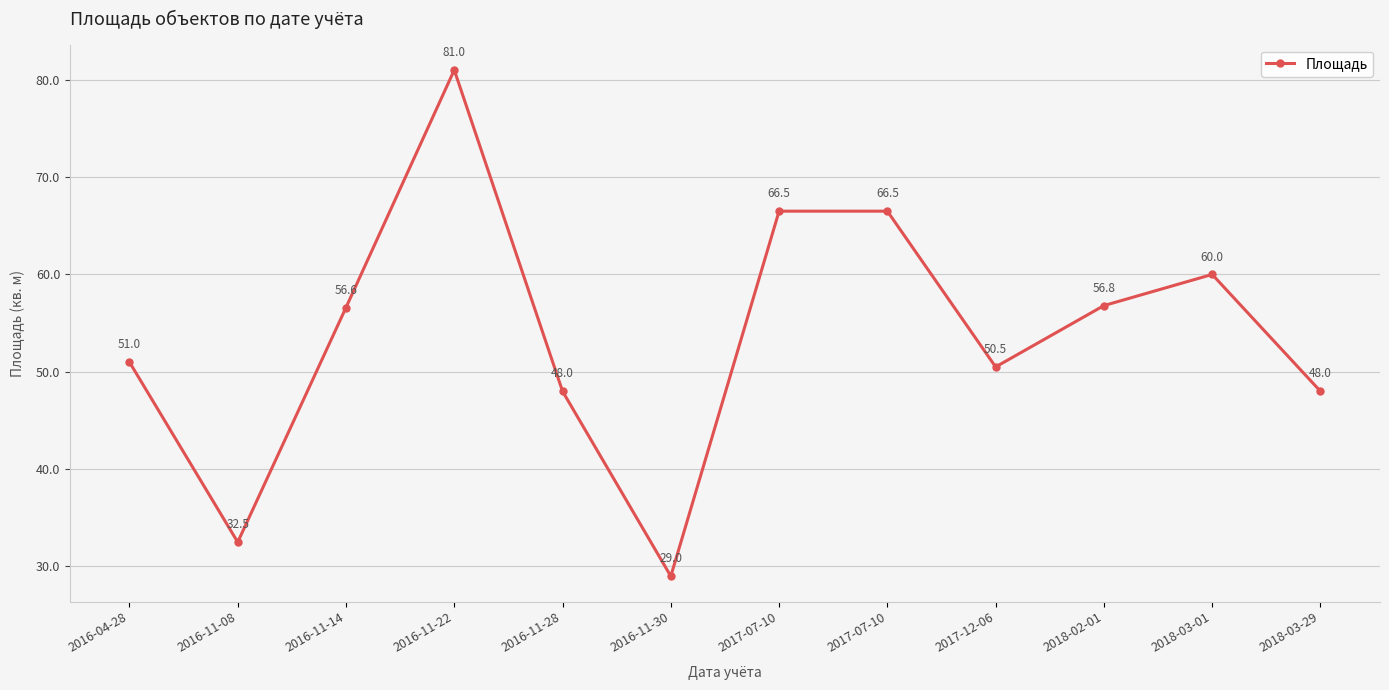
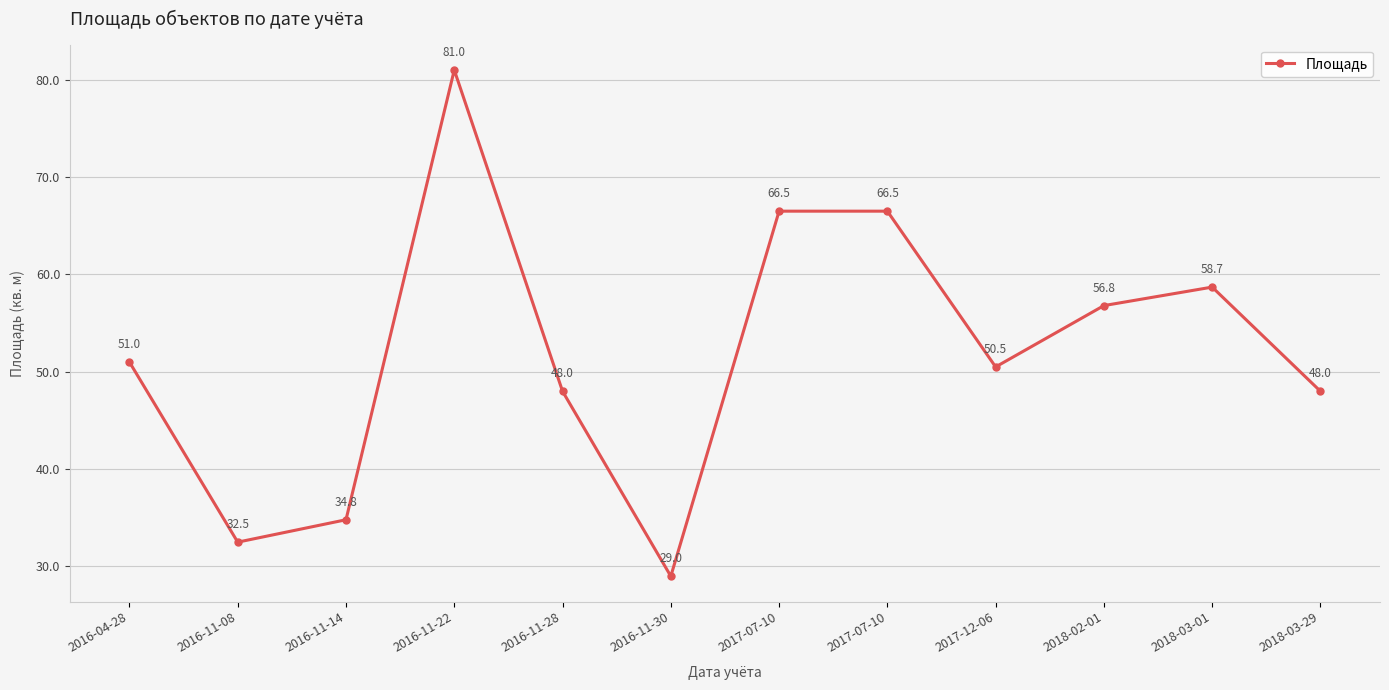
  {
    "2016-04-28": 51.0,
    "2016-11-08": 32.5,
-   "2016-11-14": 56.6,
+   "2016-11-14": 34.8,
    "2016-11-22": 81.0,
    "2016-11-28": 48.0,
    "2016-11-30": 29.0,
    "2017-12-06": 50.5,
    "2018-02-01": 56.8,
-   "2018-03-01": 60.0,
+   "2018-03-01": 58.7,
    "2018-03-29": 48.0
  }
